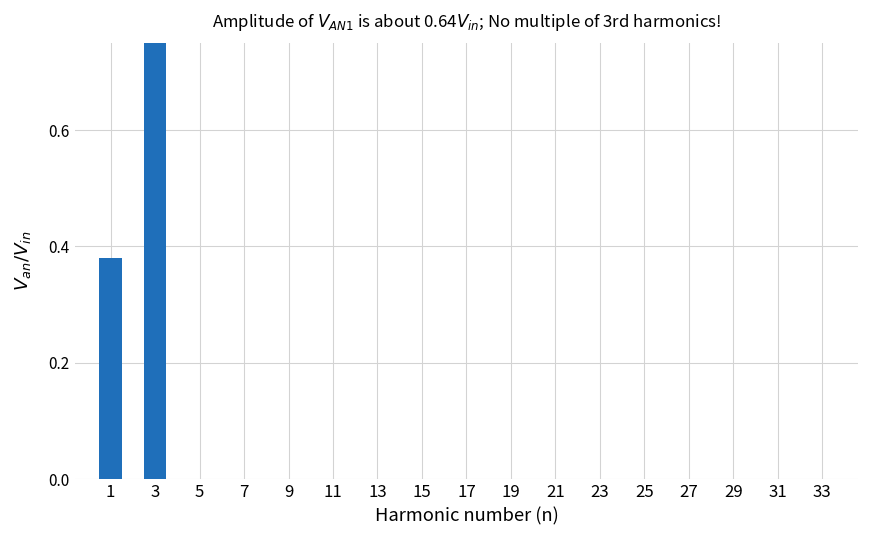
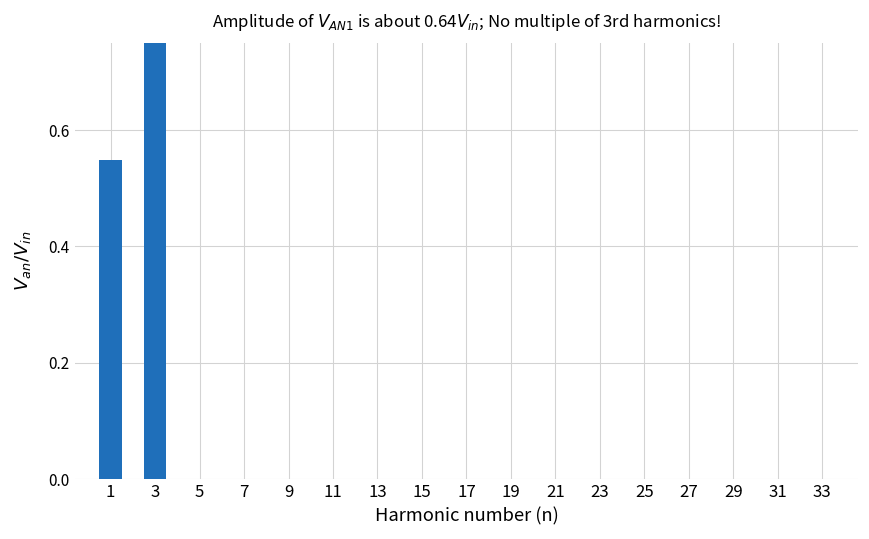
  {
-   "1": 0.38,
+   "1": 0.55,
    "5": 0.00,
    "7": 0.00,
    "9": 0.00,
    "11": 0.00,
    "13": 0.00,
    "15": 0.00,
    "17": 0.00,
    "19": 0.00,
    "21": 0.00,
    "23": 0.00,
    "25": 0.00,
    "27": 0.00,
    "29": 0.00,
    "31": 0.00,
    "33": 0.00
  }
